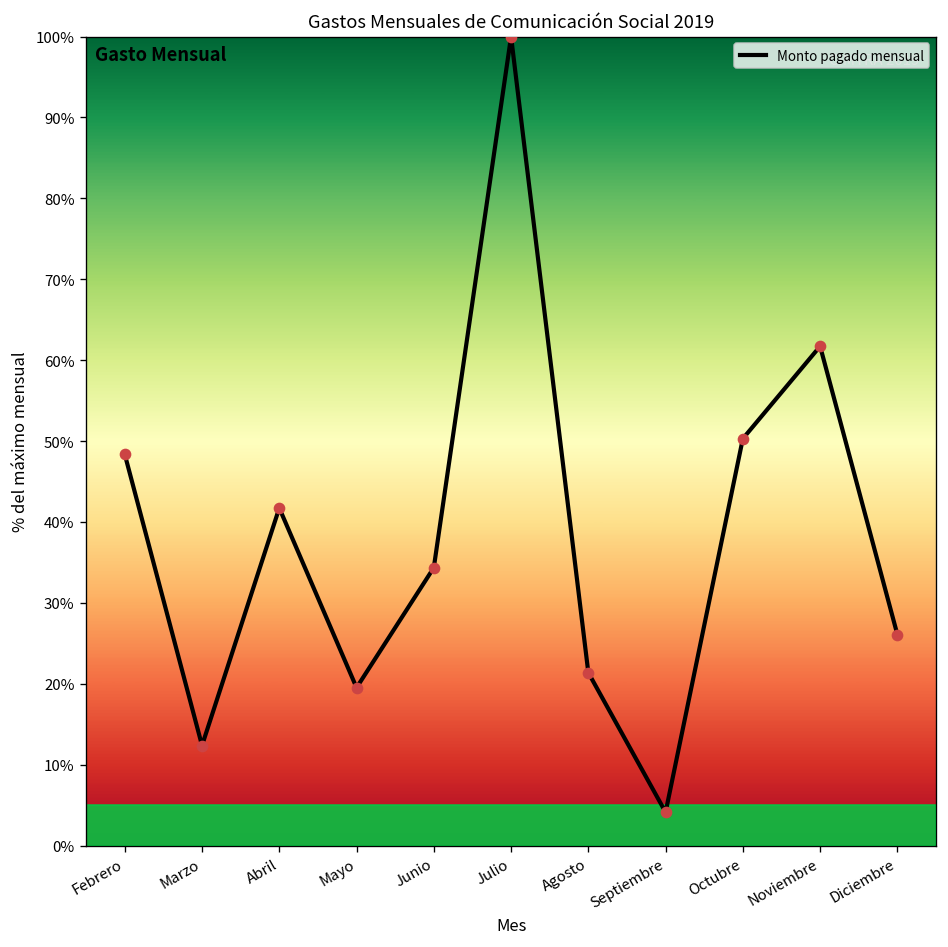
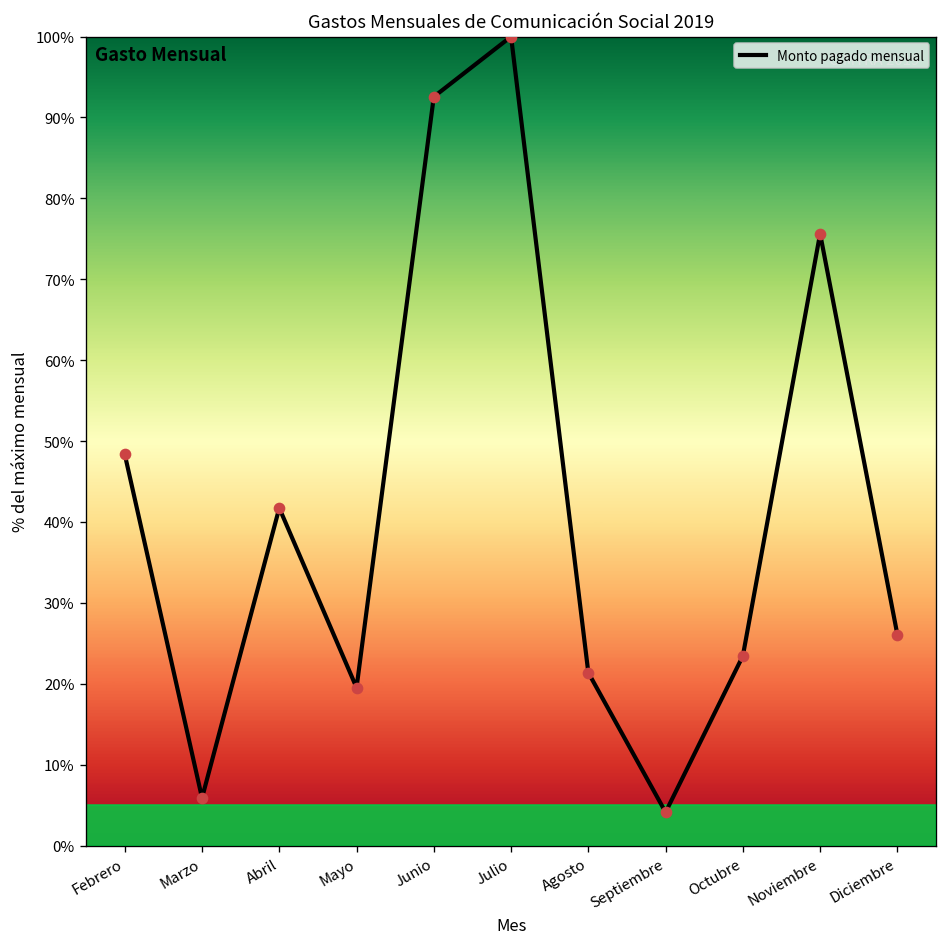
  {
    "Febrero": "48%",
-   "Marzo": "12%",
+   "Marzo": "6%",
    "Abril": "42%",
    "Mayo": "20%",
-   "Junio": "34%",
+   "Junio": "93%",
    "Julio": "100%",
    "Agosto": "21%",
-   "Octubre": "50%",
-   "Noviembre": "62%",
+   "Octubre": "23%",
+   "Noviembre": "76%",
    "Diciembre": "26%"
  }
